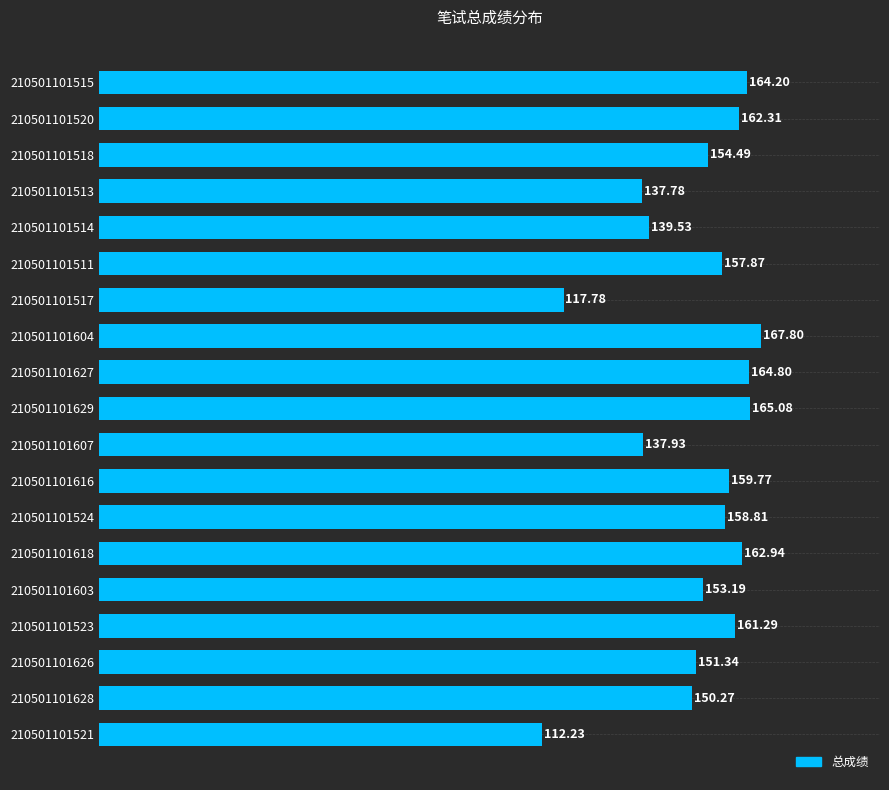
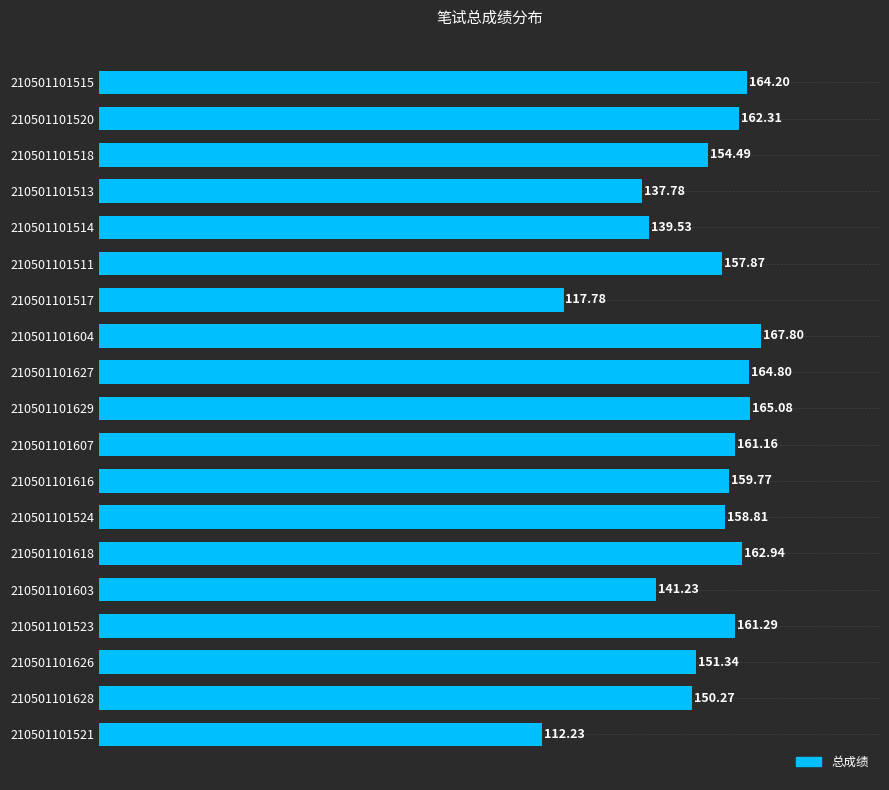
  {
    "210501101515": 164.20,
    "210501101520": 162.31,
    "210501101518": 154.49,
    "210501101513": 137.78,
    "210501101514": 139.53,
    "210501101511": 157.87,
    "210501101517": 117.78,
    "210501101604": 167.80,
    "210501101627": 164.80,
    "210501101629": 165.08,
-   "210501101607": 137.93,
+   "210501101607": 161.16,
    "210501101616": 159.77,
    "210501101524": 158.81,
    "210501101618": 162.94,
-   "210501101603": 153.19,
+   "210501101603": 141.23,
    "210501101523": 161.29,
    "210501101626": 151.34,
    "210501101628": 150.27,
    "210501101521": 112.23
  }
